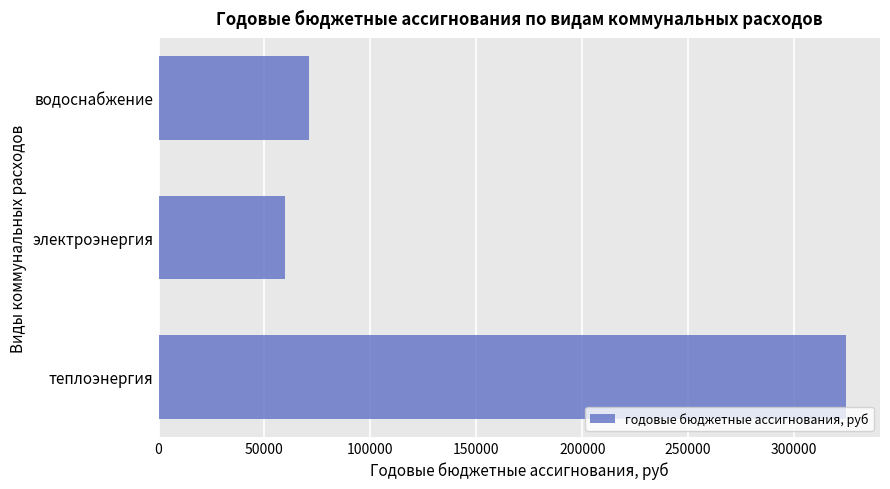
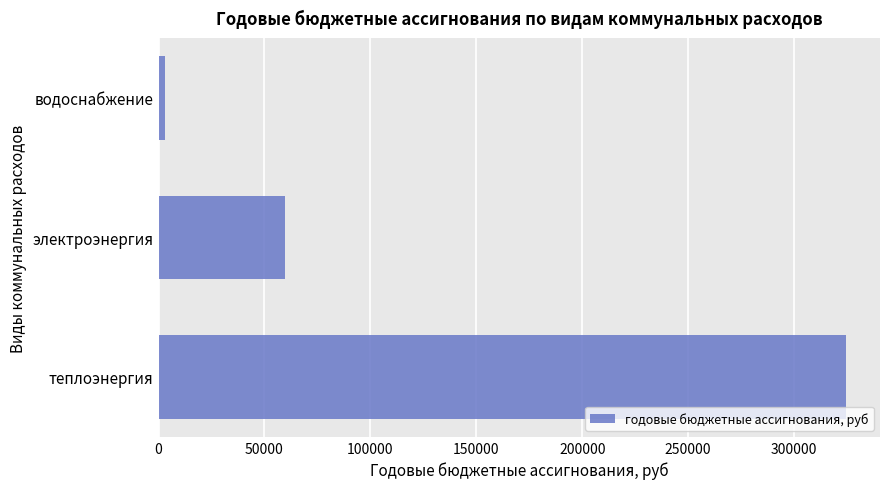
  {
-   "водоснабжение": 71000,
+   "водоснабжение": 3000,
    "электроэнергия": 60000,
    "теплоэнергия": 324000
  }
